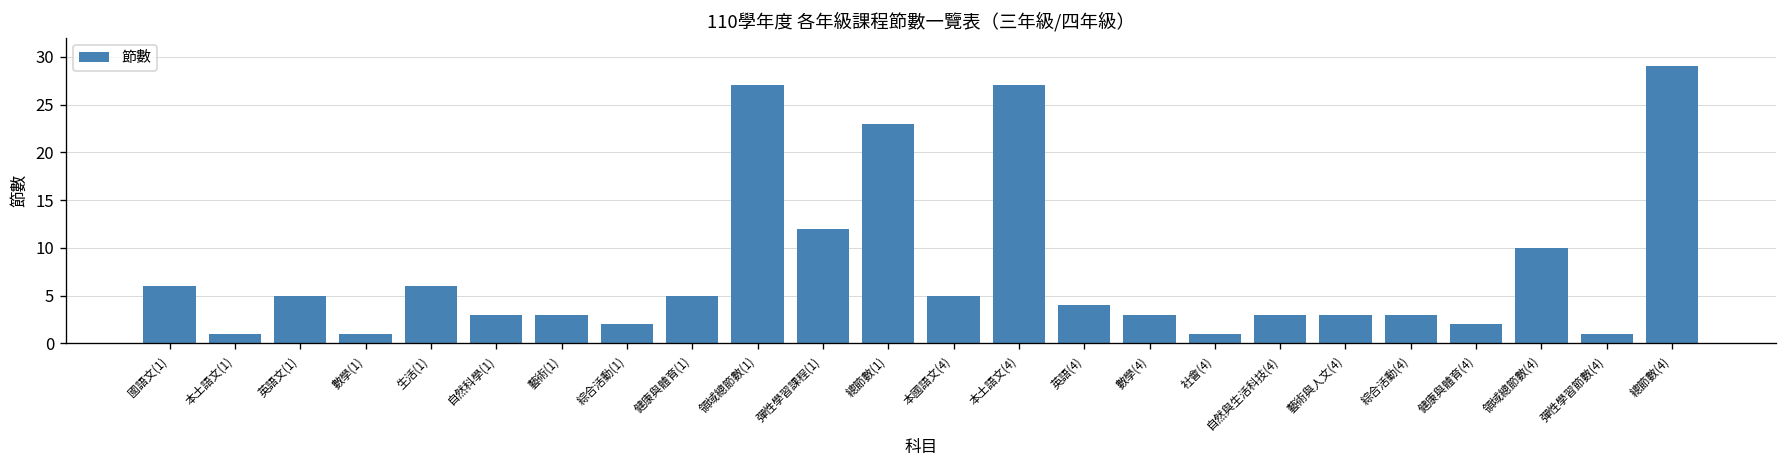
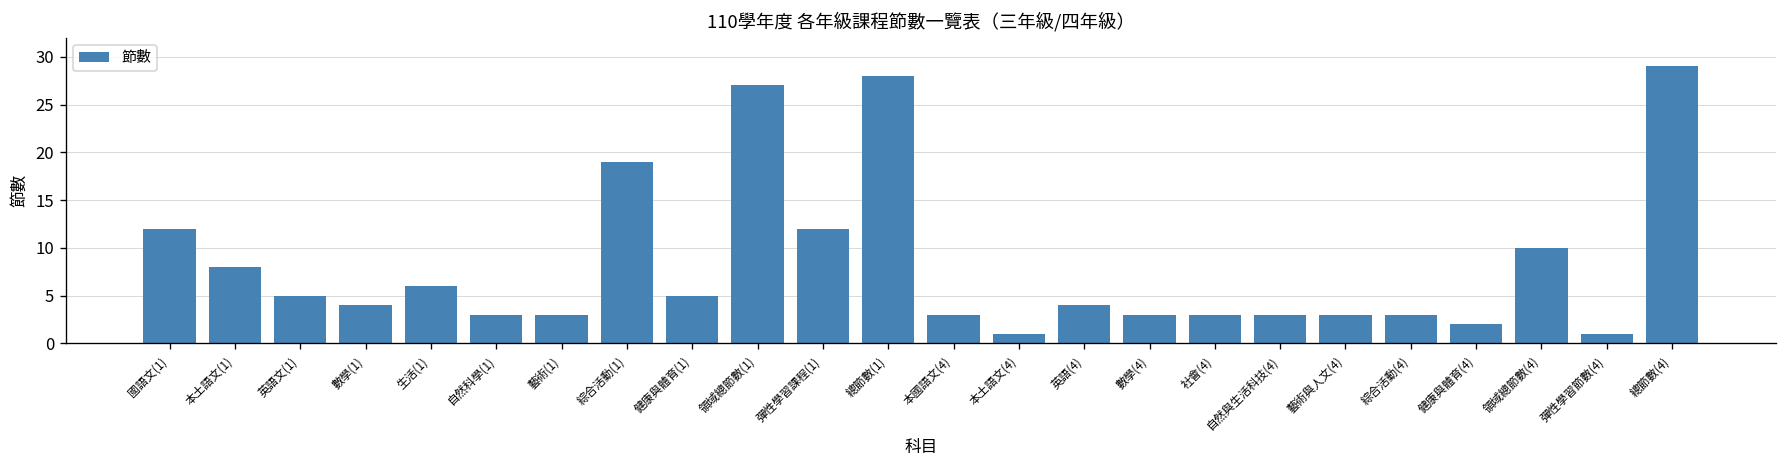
  {
-   "國語文(1)": 6,
-   "本土語文(1)": 1,
+   "國語文(1)": 12,
+   "本土語文(1)": 8,
    "英語文(1)": 5,
-   "數學(1)": 1,
+   "數學(1)": 4,
    "生活(1)": 6,
    "自然科學(1)": 3,
    "藝術(1)": 3,
-   "綜合活動(1)": 2,
+   "綜合活動(1)": 19,
    "健康與體育(1)": 5,
    "領域總節數(1)": 27,
    "彈性學習課程(1)": 12,
-   "總節數(1)": 23,
-   "本國語文(4)": 5,
-   "本土語文(4)": 27,
+   "總節數(1)": 28,
+   "本國語文(4)": 3,
+   "本土語文(4)": 1,
    "英語(4)": 4,
    "數學(4)": 3,
-   "社會(4)": 1,
+   "社會(4)": 3,
    "自然與生活科技(4)": 3,
    "藝術與人文(4)": 3,
    "綜合活動(4)": 3,
    "健康與體育(4)": 2,
    "領域總節數(4)": 10,
    "彈性學習節數(4)": 1,
    "總節數(4)": 29
  }
